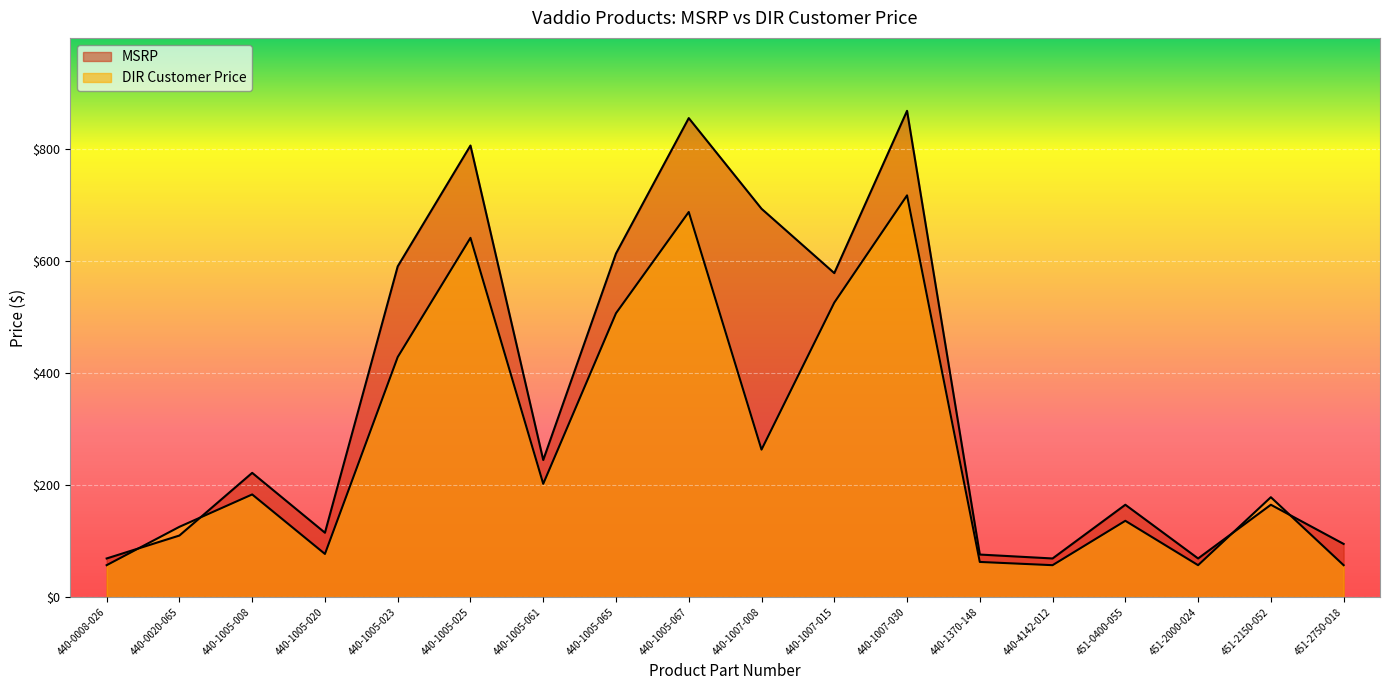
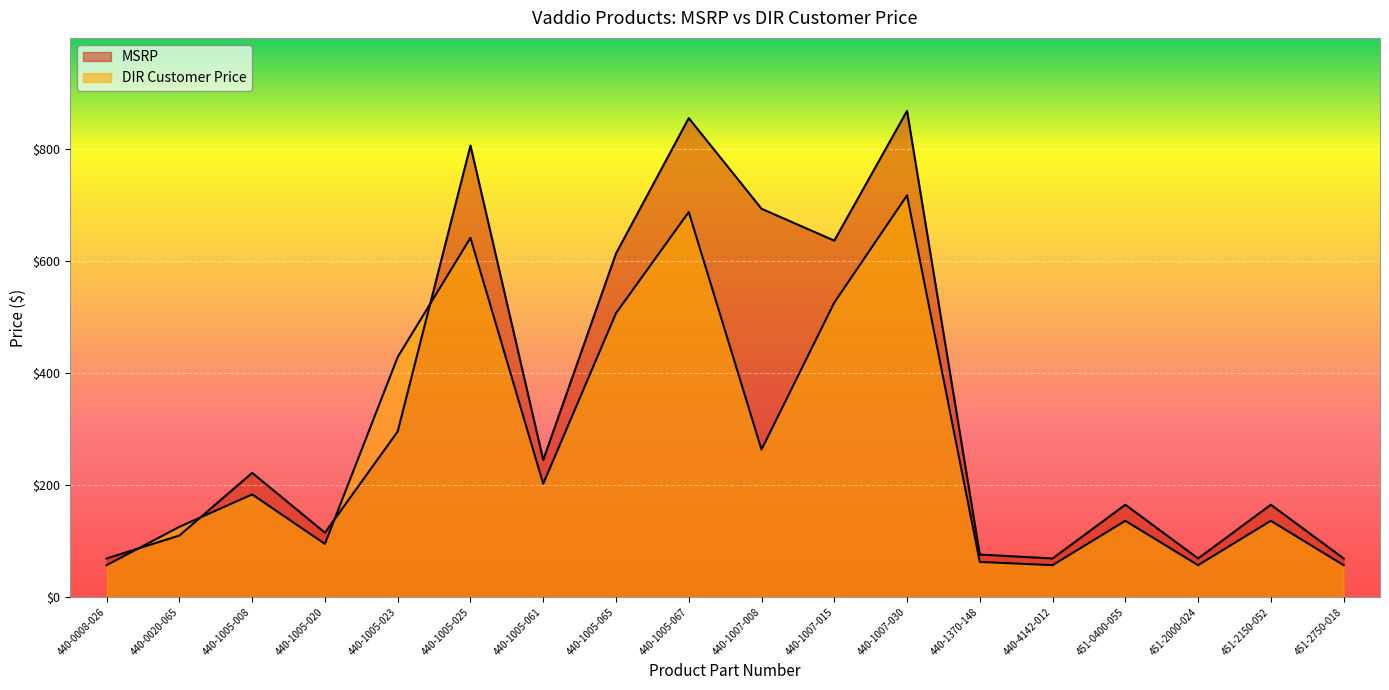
  {
    "MSRP": {
      "440-0008-026": "$70",
      "440-0020-065": "$110",
      "440-1005-008": "$220",
      "440-1005-020": "$120",
-     "440-1005-023": "$590",
+     "440-1005-023": "$300",
      "440-1005-025": "$810",
      "440-1005-061": "$250",
      "440-1005-065": "$610",
      "440-1005-067": "$860",
      "440-1007-008": "$690",
-     "440-1007-015": "$580",
+     "440-1007-015": "$640",
      "440-1007-030": "$870",
      "440-1370-148": "$80",
      "440-4142-012": "$70",
      "451-0400-055": "$170",
      "451-2000-024": "$70",
      "451-2150-052": "$170",
-     "451-2750-018": "$100"
+     "451-2750-018": "$70"
    },
    "DIR Customer Price": {
      "440-0008-026": "$60",
      "440-0020-065": "$130",
      "440-1005-008": "$180",
-     "440-1005-020": "$80",
+     "440-1005-020": "$100",
      "440-1005-023": "$430",
      "440-1005-025": "$640",
      "440-1005-061": "$200",
      "440-1005-065": "$510",
      "440-1005-067": "$690",
      "440-1007-008": "$260",
      "440-1007-015": "$530",
      "440-1007-030": "$720",
      "440-1370-148": "$60",
      "440-4142-012": "$60",
      "451-0400-055": "$140",
      "451-2000-024": "$60",
-     "451-2150-052": "$180",
+     "451-2150-052": "$140",
      "451-2750-018": "$60"
    }
  }
